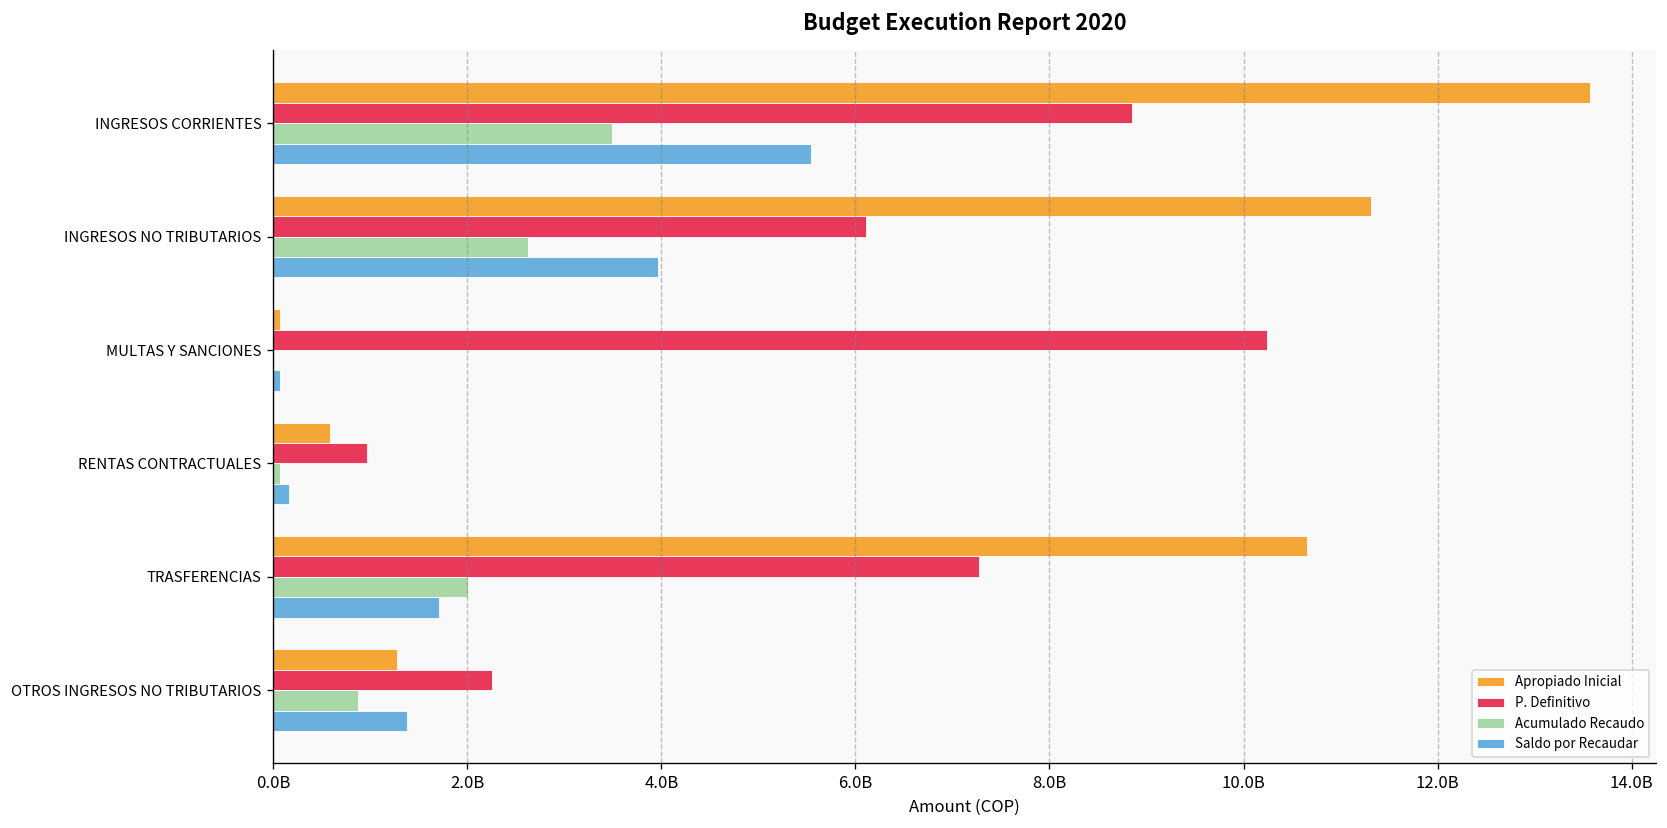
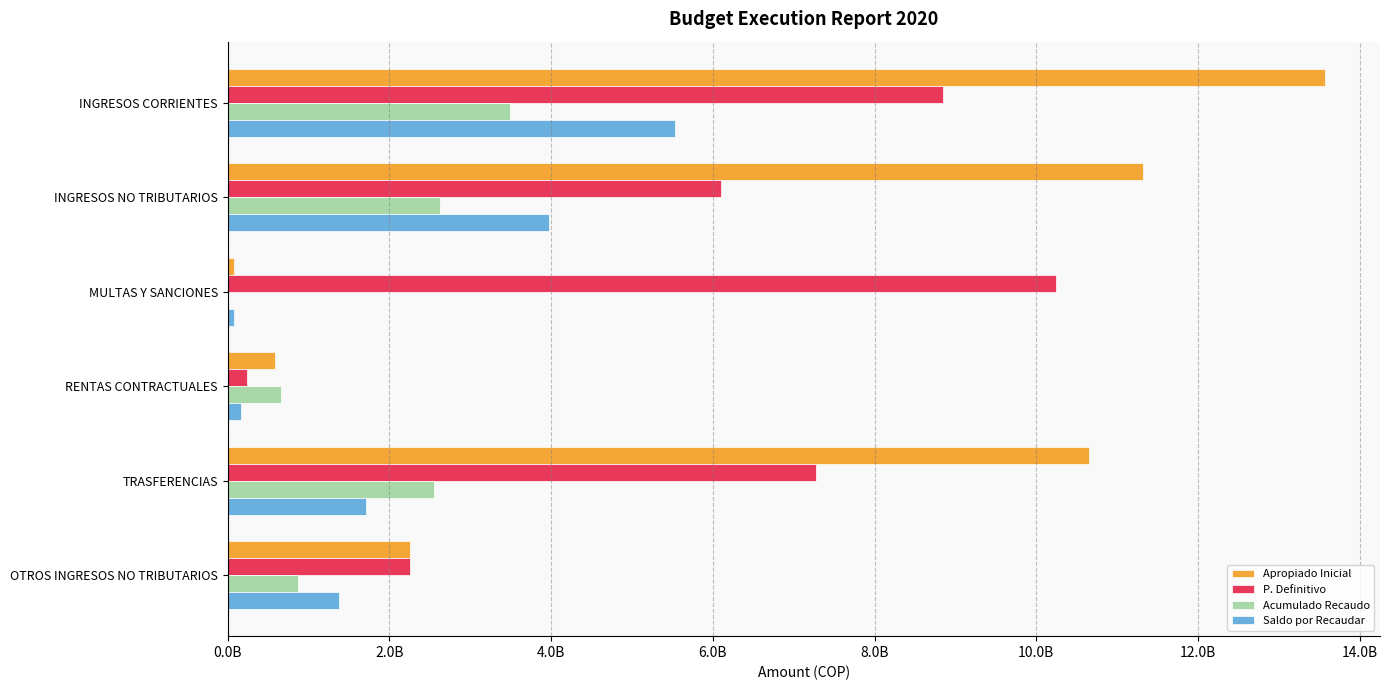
  {
    "Apropiado Inicial": {
      "INGRESOS CORRIENTES": 13600000000,
      "INGRESOS NO TRIBUTARIOS": 11300000000,
      "MULTAS Y SANCIONES": 100000000,
      "RENTAS CONTRACTUALES": 600000000,
      "TRASFERENCIAS": 10700000000,
-     "OTROS INGRESOS NO TRIBUTARIOS": 1300000000
+     "OTROS INGRESOS NO TRIBUTARIOS": 2300000000
    },
    "P. Definitivo": {
      "INGRESOS CORRIENTES": 8800000000,
      "INGRESOS NO TRIBUTARIOS": 6100000000,
      "MULTAS Y SANCIONES": 10200000000,
-     "RENTAS CONTRACTUALES": 1000000000,
+     "RENTAS CONTRACTUALES": 200000000,
      "TRASFERENCIAS": 7300000000,
      "OTROS INGRESOS NO TRIBUTARIOS": 2300000000
    },
    "Acumulado Recaudo": {
      "INGRESOS CORRIENTES": 3500000000,
      "INGRESOS NO TRIBUTARIOS": 2600000000,
      "MULTAS Y SANCIONES": 0,
-     "RENTAS CONTRACTUALES": 100000000,
-     "TRASFERENCIAS": 2000000000,
+     "RENTAS CONTRACTUALES": 700000000,
+     "TRASFERENCIAS": 2600000000,
      "OTROS INGRESOS NO TRIBUTARIOS": 900000000
    },
    "Saldo por Recaudar": {
      "INGRESOS CORRIENTES": 5500000000,
      "INGRESOS NO TRIBUTARIOS": 4000000000,
      "MULTAS Y SANCIONES": 100000000,
      "RENTAS CONTRACTUALES": 200000000,
      "TRASFERENCIAS": 1700000000,
      "OTROS INGRESOS NO TRIBUTARIOS": 1400000000
    }
  }
